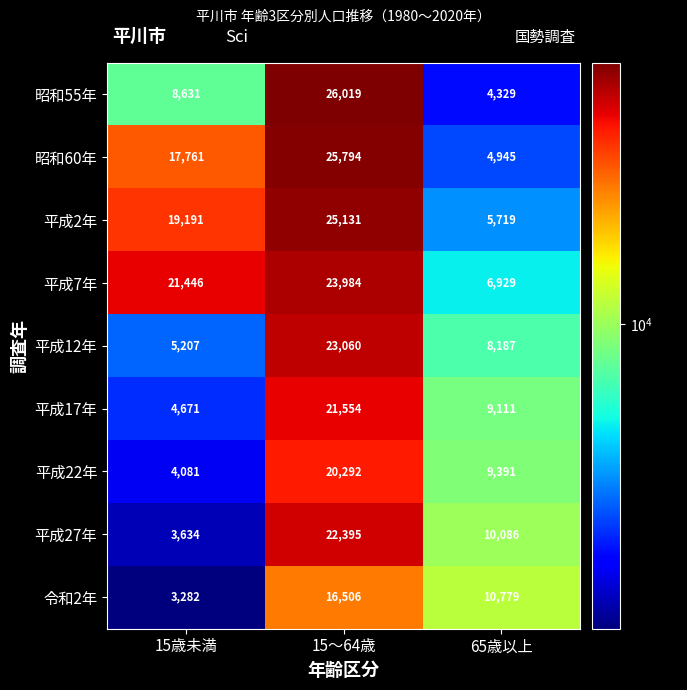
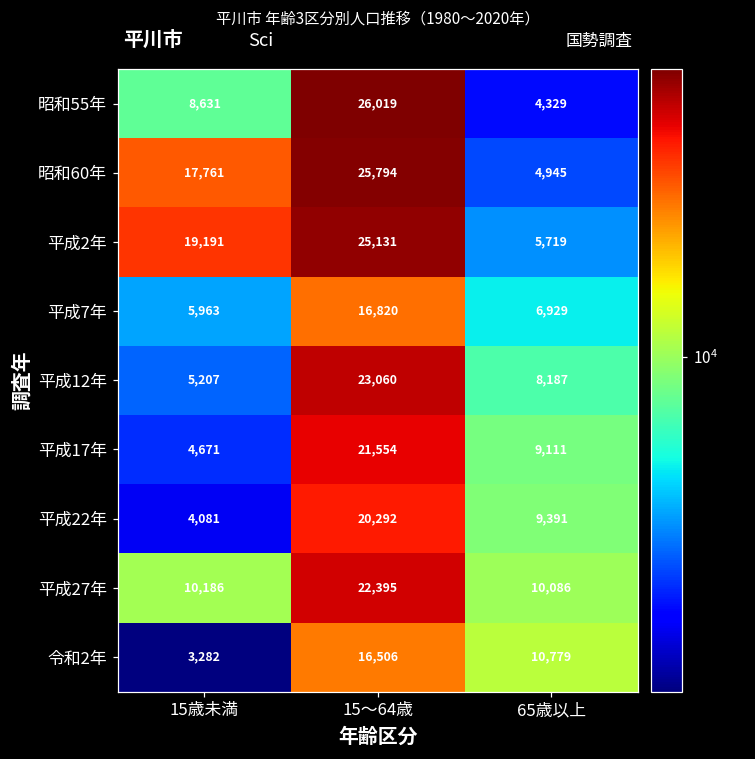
  {
    "昭和55年": {
      "15歳未満": "8,631",
      "15～64歳": "26,019",
      "65歳以上": "4,329"
    },
    "昭和60年": {
      "15歳未満": "17,761",
      "15～64歳": "25,794",
      "65歳以上": "4,945"
    },
    "平成2年": {
      "15歳未満": "19,191",
      "15～64歳": "25,131",
      "65歳以上": "5,719"
    },
    "平成7年": {
-     "15歳未満": "21,446",
-     "15～64歳": "23,984",
+     "15歳未満": "5,963",
+     "15～64歳": "16,820",
      "65歳以上": "6,929"
    },
    "平成12年": {
      "15歳未満": "5,207",
      "15～64歳": "23,060",
      "65歳以上": "8,187"
    },
    "平成17年": {
      "15歳未満": "4,671",
      "15～64歳": "21,554",
      "65歳以上": "9,111"
    },
    "平成22年": {
      "15歳未満": "4,081",
      "15～64歳": "20,292",
      "65歳以上": "9,391"
    },
    "平成27年": {
-     "15歳未満": "3,634",
+     "15歳未満": "10,186",
      "15～64歳": "22,395",
      "65歳以上": "10,086"
    },
    "令和2年": {
      "15歳未満": "3,282",
      "15～64歳": "16,506",
      "65歳以上": "10,779"
    }
  }
